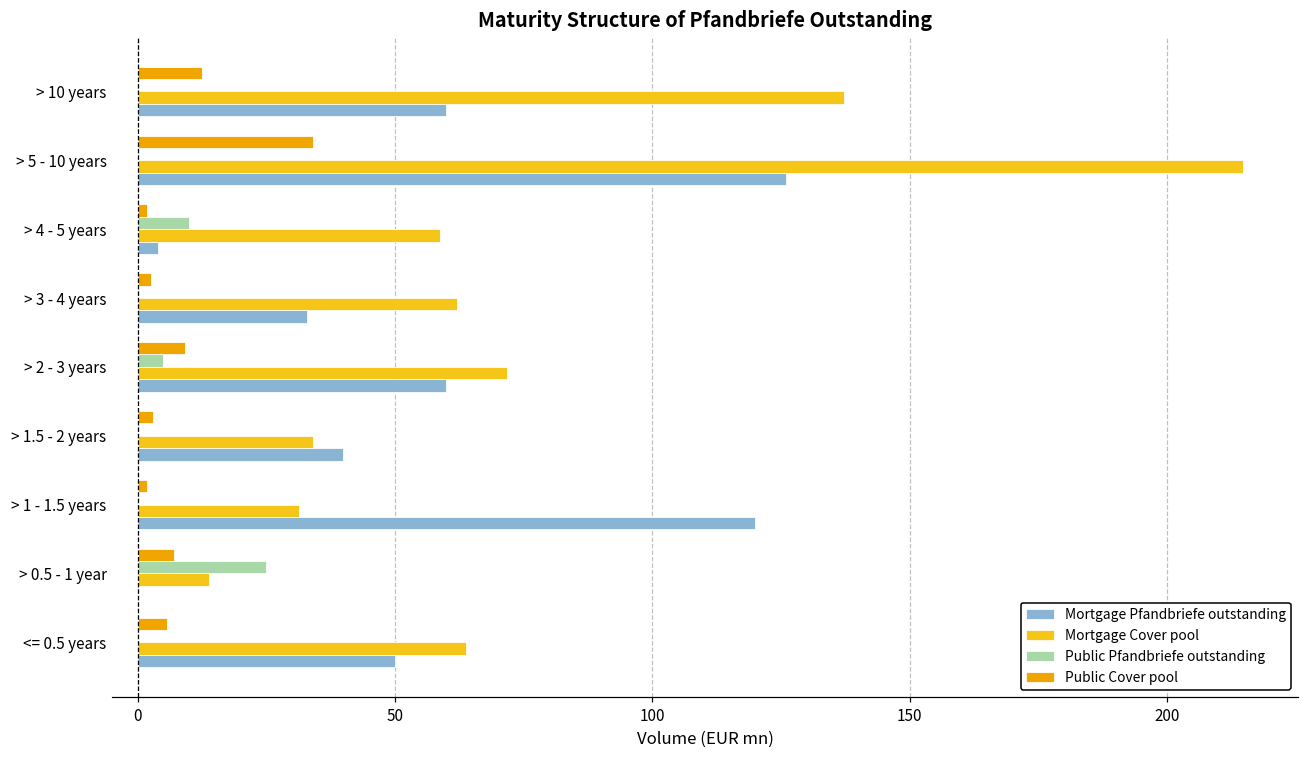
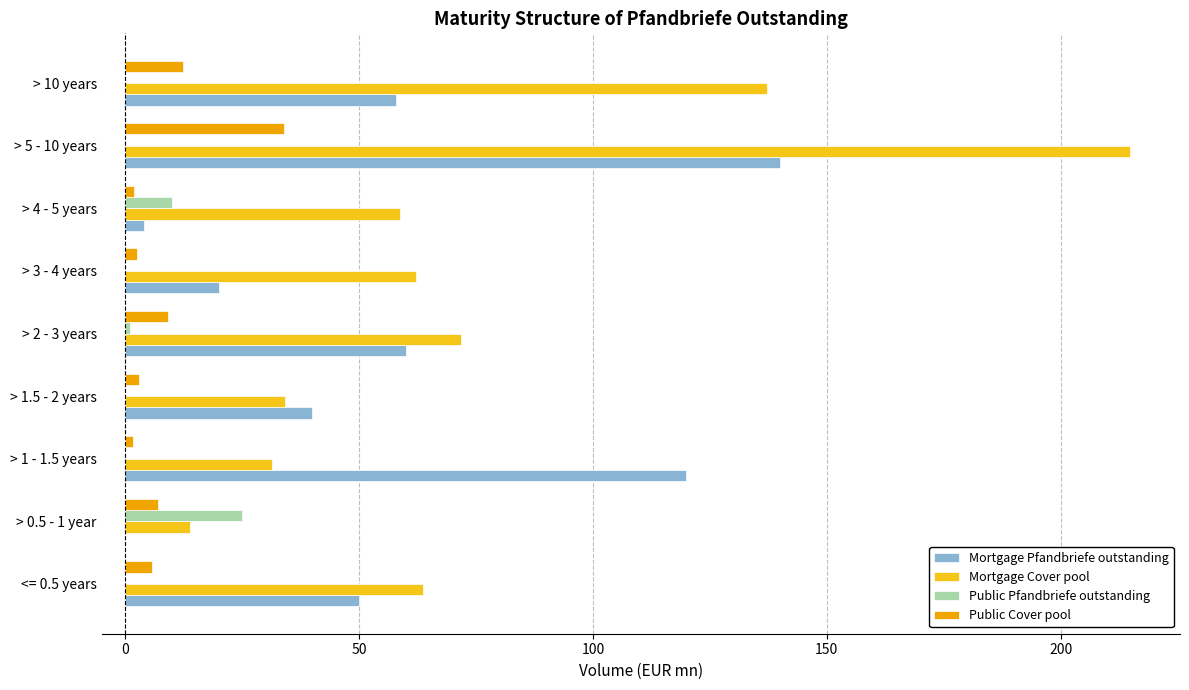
  {
    "Mortgage Pfandbriefe outstanding": {
-     "> 10 years": 60,
-     "> 5 - 10 years": 126,
+     "> 10 years": 58,
+     "> 5 - 10 years": 140,
      "> 4 - 5 years": 4,
-     "> 3 - 4 years": 33,
+     "> 3 - 4 years": 20,
      "> 2 - 3 years": 60,
      "> 1.5 - 2 years": 40,
      "> 1 - 1.5 years": 120,
      "> 0.5 - 1 year": 0,
      "<= 0.5 years": 50
    },
    "Public Pfandbriefe outstanding": {
      "> 10 years": 0,
      "> 5 - 10 years": 0,
      "> 4 - 5 years": 10,
      "> 3 - 4 years": 0,
-     "> 2 - 3 years": 5,
+     "> 2 - 3 years": 1,
      "> 1.5 - 2 years": 0,
      "> 1 - 1.5 years": 0,
      "> 0.5 - 1 year": 25,
      "<= 0.5 years": 0
    }
  }
